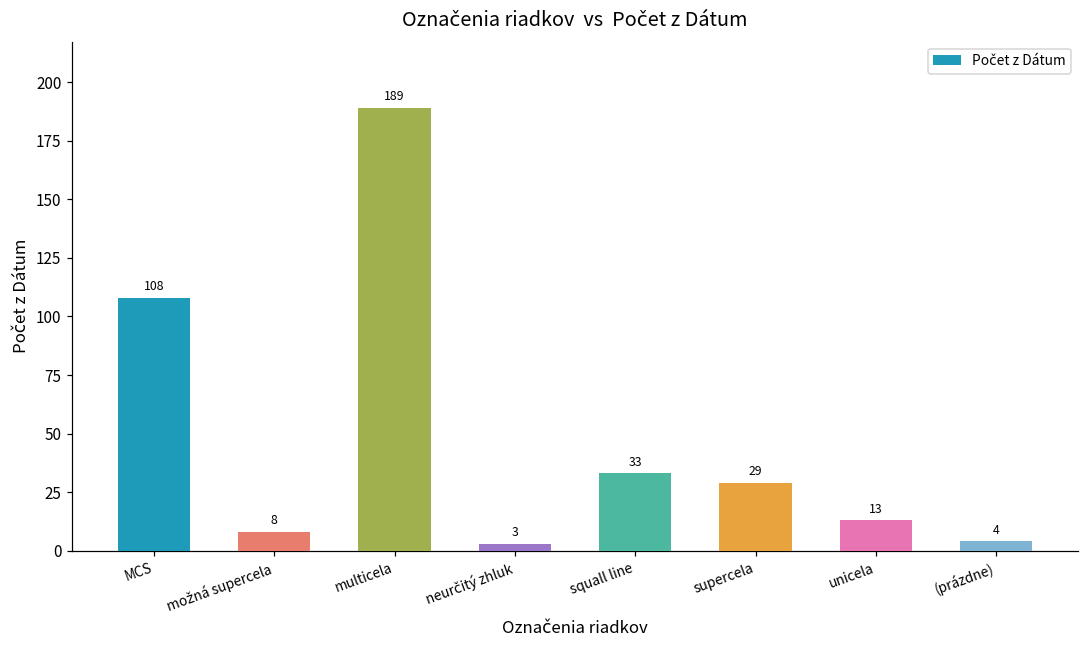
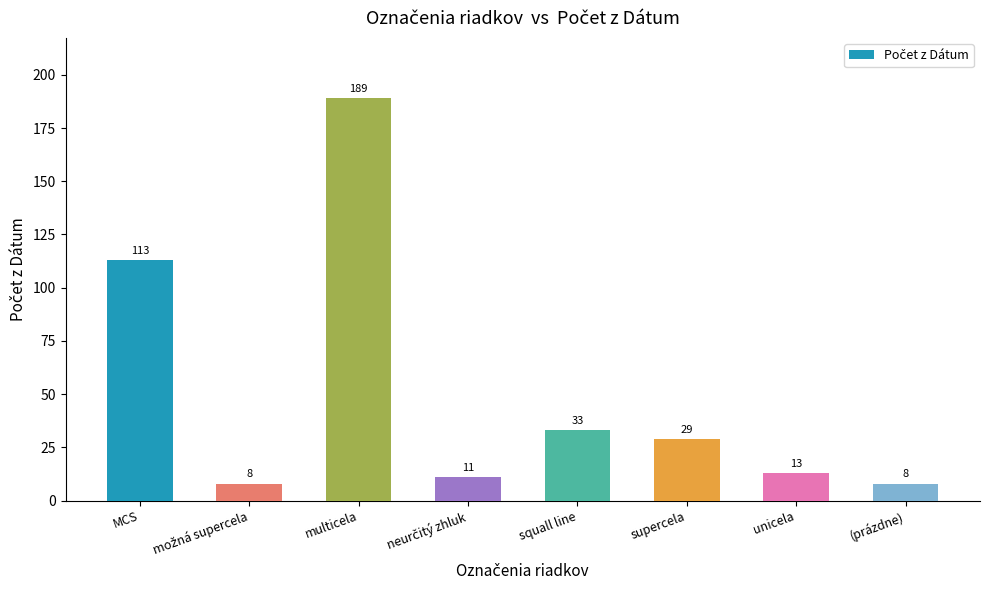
  {
-   "MCS": 108,
+   "MCS": 113,
    "možná supercela": 8,
    "multicela": 189,
-   "neurčitý zhluk": 3,
+   "neurčitý zhluk": 11,
    "squall line": 33,
    "supercela": 29,
    "unicela": 13,
-   "(prázdne)": 4
+   "(prázdne)": 8
  }
